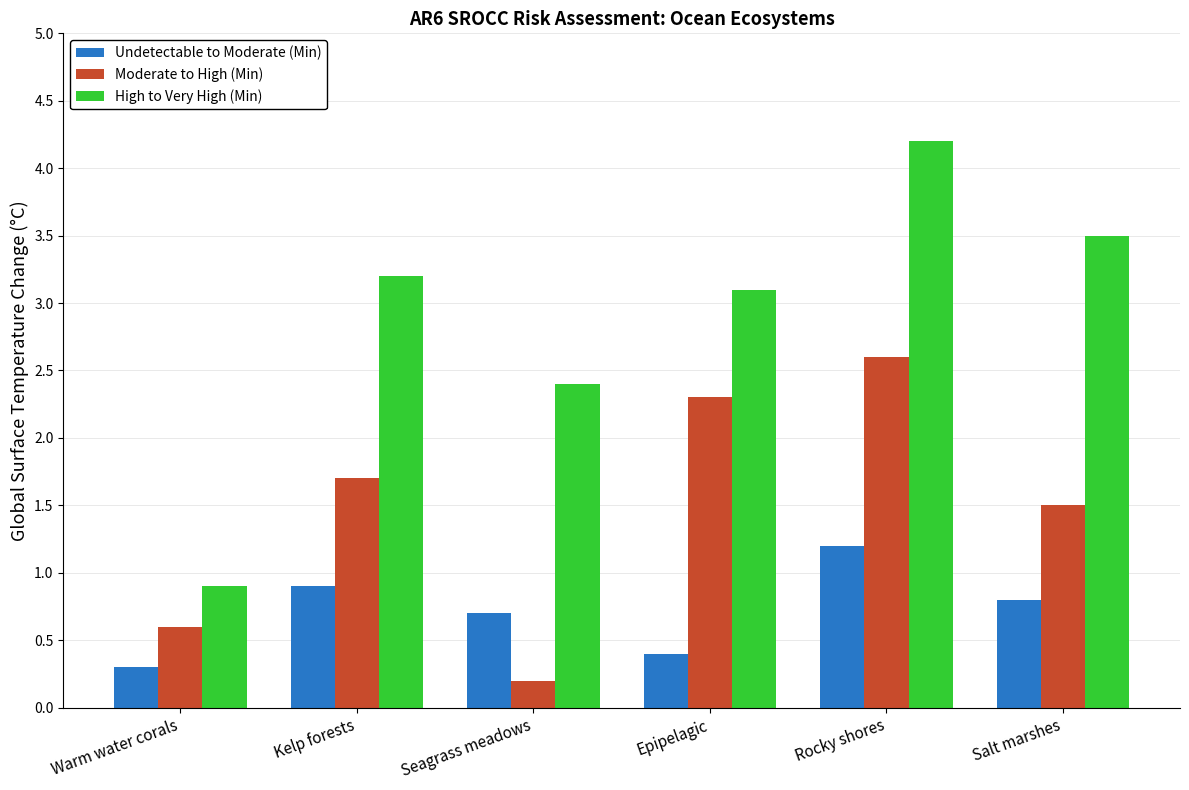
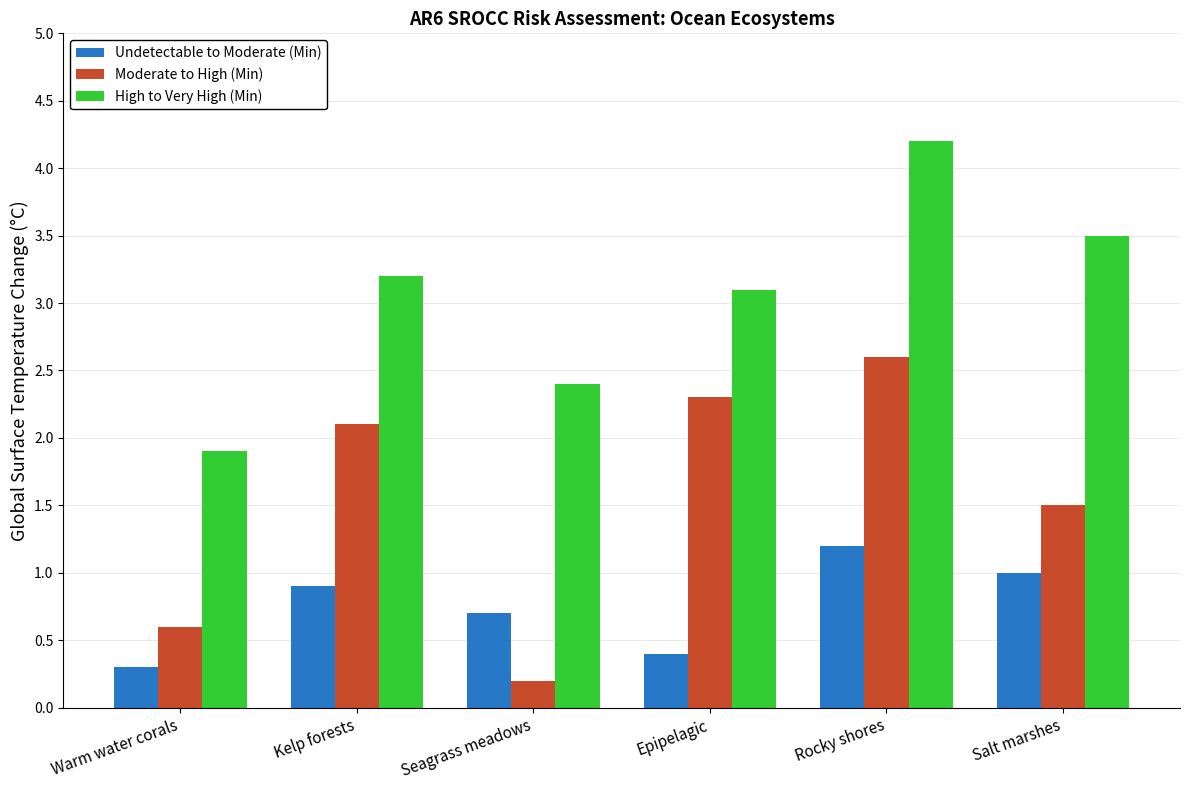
  {
    "Undetectable to Moderate (Min)": {
      "Warm water corals": 0.3,
      "Kelp forests": 0.9,
      "Seagrass meadows": 0.7,
      "Epipelagic": 0.4,
      "Rocky shores": 1.2,
-     "Salt marshes": 0.8
+     "Salt marshes": 1.0
    },
    "Moderate to High (Min)": {
      "Warm water corals": 0.6,
-     "Kelp forests": 1.7,
+     "Kelp forests": 2.1,
      "Seagrass meadows": 0.2,
      "Epipelagic": 2.3,
      "Rocky shores": 2.6,
      "Salt marshes": 1.5
    },
    "High to Very High (Min)": {
-     "Warm water corals": 0.9,
+     "Warm water corals": 1.9,
      "Kelp forests": 3.2,
      "Seagrass meadows": 2.4,
      "Epipelagic": 3.1,
      "Rocky shores": 4.2,
      "Salt marshes": 3.5
    }
  }
